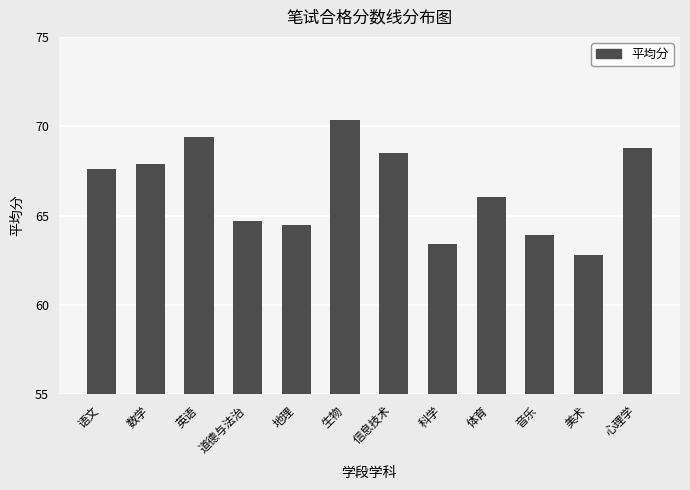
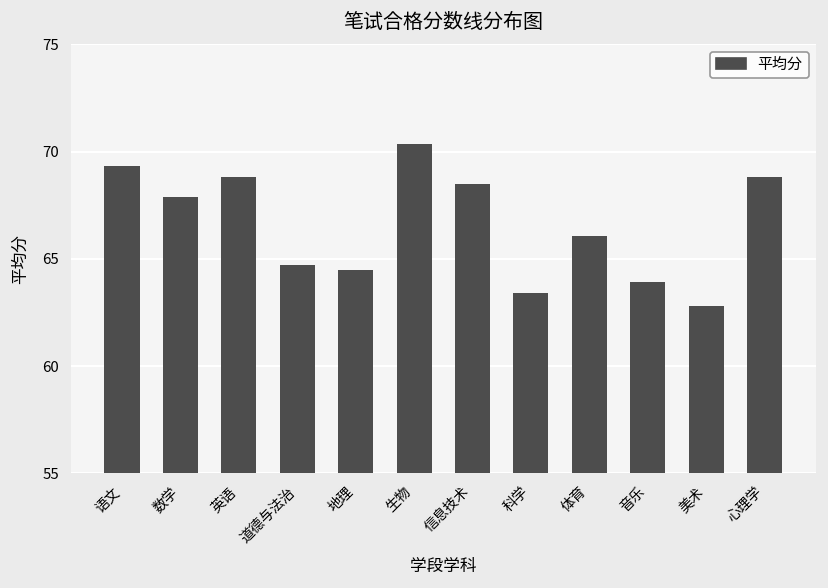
  {
-   "语文": 67.6,
+   "语文": 69.3,
    "数学": 67.9,
-   "英语": 69.4,
+   "英语": 68.8,
    "道德与法治": 64.7,
    "地理": 64.5,
    "生物": 70.3,
    "信息技术": 68.5,
    "科学": 63.4,
    "体育": 66.1,
    "音乐": 63.9,
    "美术": 62.8,
    "心理学": 68.8
  }
